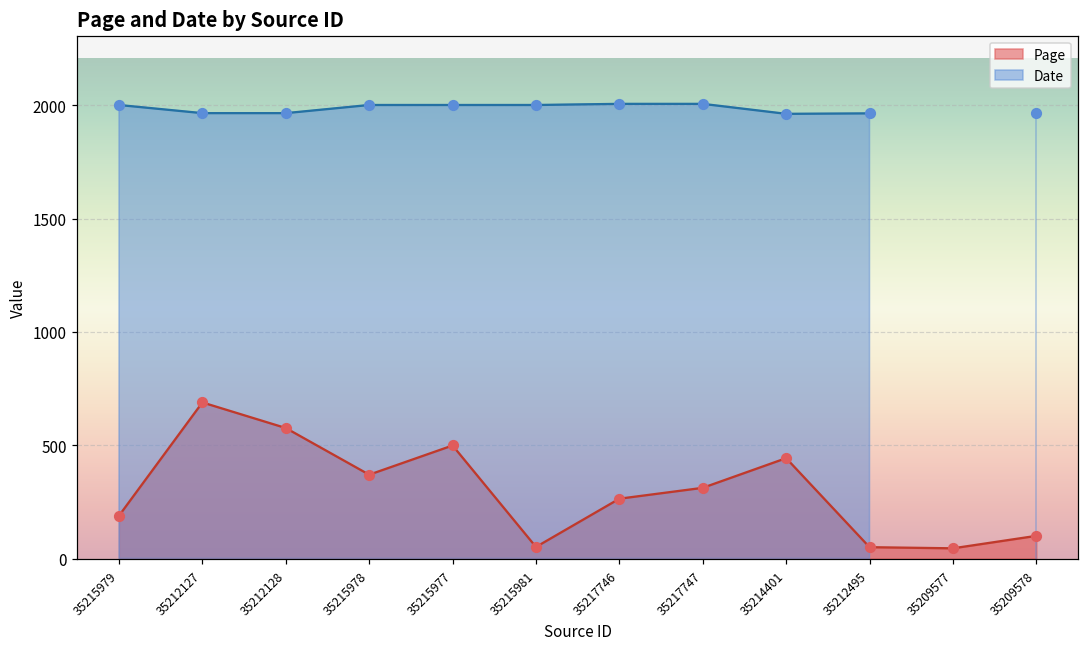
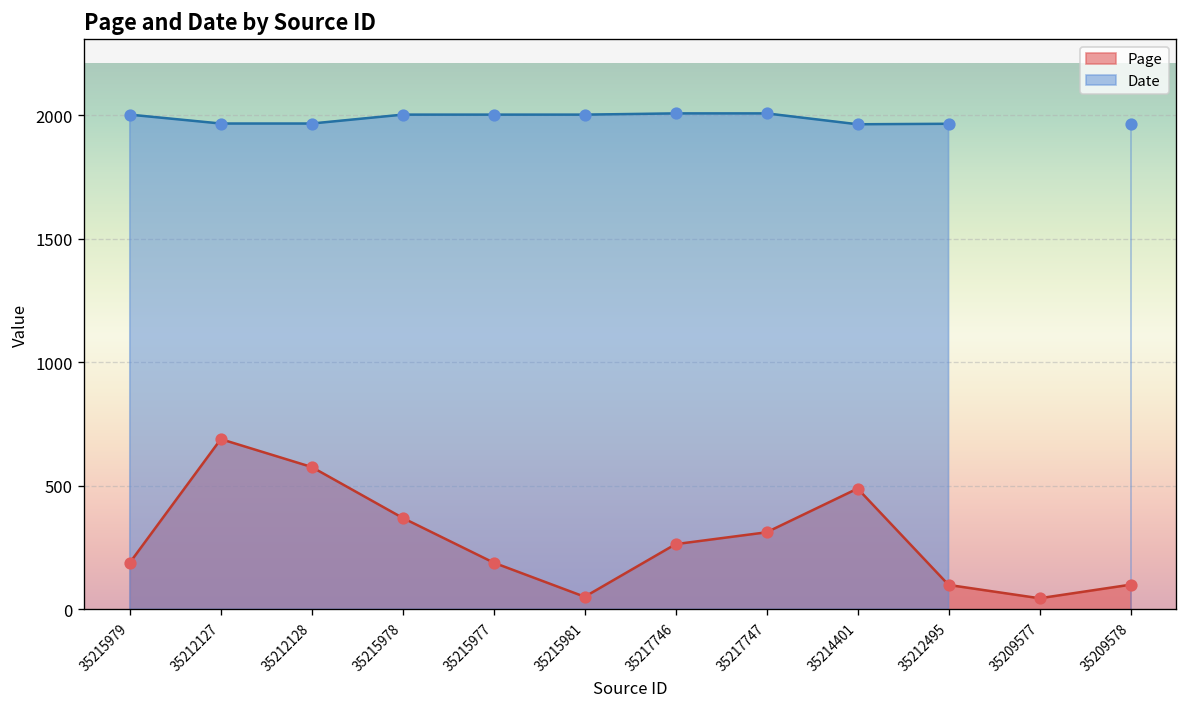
  {
    "Page": {
      "35215979": 190,
      "35212127": 690,
      "35212128": 580,
      "35215978": 370,
-     "35215977": 500,
+     "35215977": 190,
      "35215981": 50,
      "35217746": 260,
      "35217747": 310,
-     "35214401": 440,
-     "35212495": 50,
+     "35214401": 490,
+     "35212495": 100,
      "35209577": 50,
      "35209578": 100
    }
  }
